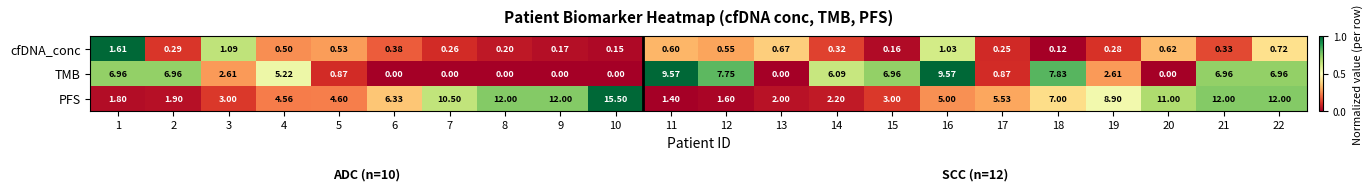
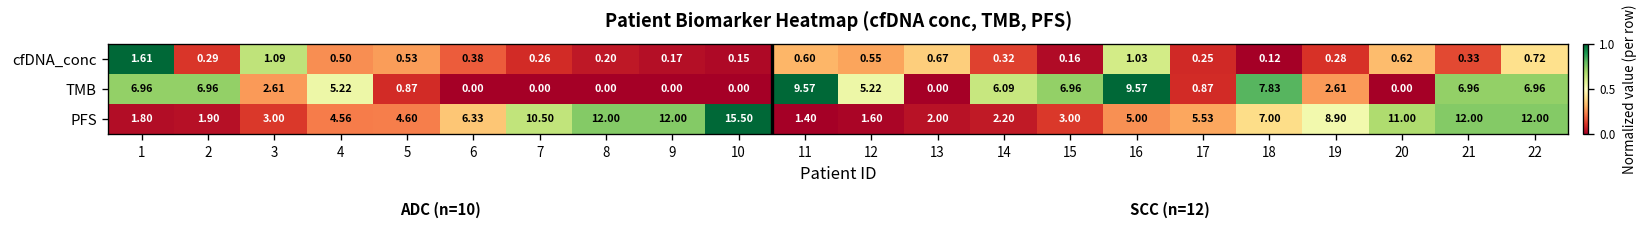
  {
    "cfDNA_conc": {
      "1": 1.61,
      "2": 0.29,
      "3": 1.09,
      "4": 0.50,
      "5": 0.53,
      "6": 0.38,
      "7": 0.26,
      "8": 0.20,
      "9": 0.17,
      "10": 0.15,
      "11": 0.60,
      "12": 0.55,
      "13": 0.67,
      "14": 0.32,
      "15": 0.16,
      "16": 1.03,
      "17": 0.25,
      "18": 0.12,
      "19": 0.28,
      "20": 0.62,
      "21": 0.33,
      "22": 0.72
    },
    "TMB": {
      "1": 6.96,
      "2": 6.96,
      "3": 2.61,
      "4": 5.22,
      "5": 0.87,
      "6": 0.00,
      "7": 0.00,
      "8": 0.00,
      "9": 0.00,
      "10": 0.00,
      "11": 9.57,
-     "12": 7.75,
+     "12": 5.22,
      "13": 0.00,
      "14": 6.09,
      "15": 6.96,
      "16": 9.57,
      "17": 0.87,
      "18": 7.83,
      "19": 2.61,
      "20": 0.00,
      "21": 6.96,
      "22": 6.96
    },
    "PFS": {
      "1": 1.80,
      "2": 1.90,
      "3": 3.00,
      "4": 4.56,
      "5": 4.60,
      "6": 6.33,
      "7": 10.50,
      "8": 12.00,
      "9": 12.00,
      "10": 15.50,
      "11": 1.40,
      "12": 1.60,
      "13": 2.00,
      "14": 2.20,
      "15": 3.00,
      "16": 5.00,
      "17": 5.53,
      "18": 7.00,
      "19": 8.90,
      "20": 11.00,
      "21": 12.00,
      "22": 12.00
    }
  }
